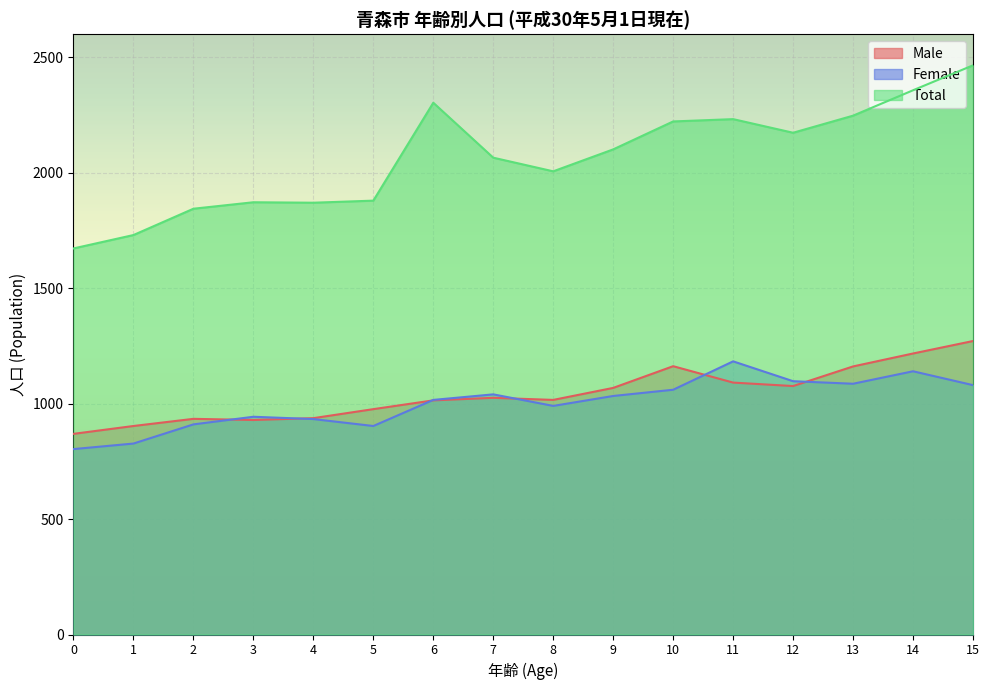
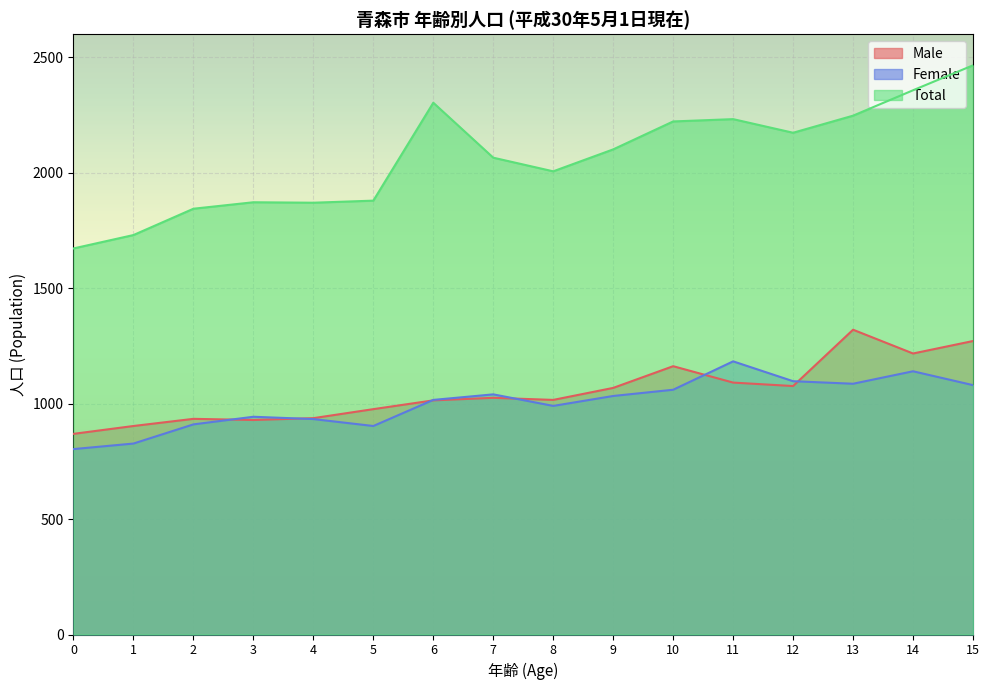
  {
    "Male": {
      "0": 870,
      "1": 900,
      "2": 930,
      "3": 930,
      "5": 980,
      "7": 1030,
      "8": 1020,
      "9": 1070,
      "10": 1160,
      "11": 1090,
      "12": 1080,
-     "13": 1160,
+     "13": 1320,
      "14": 1220,
      "15": 1270
    },
    "Female": {
      "0": 800,
      "1": 830,
      "2": 910,
      "3": 940,
      "5": 900,
      "7": 1040,
      "8": 990,
      "9": 1030,
      "10": 1060,
      "11": 1180,
      "12": 1100,
      "13": 1090,
      "14": 1140,
      "15": 1080
    },
    "Total": {
      "0": 1670,
      "1": 1730,
      "2": 1840,
      "3": 1870,
      "4": 1870,
      "5": 1880,
      "6": 2300,
      "7": 2070,
      "8": 2010,
      "9": 2100,
      "10": 2220,
      "11": 2230,
      "12": 2170,
      "13": 2250,
      "15": 2470
    }
  }
